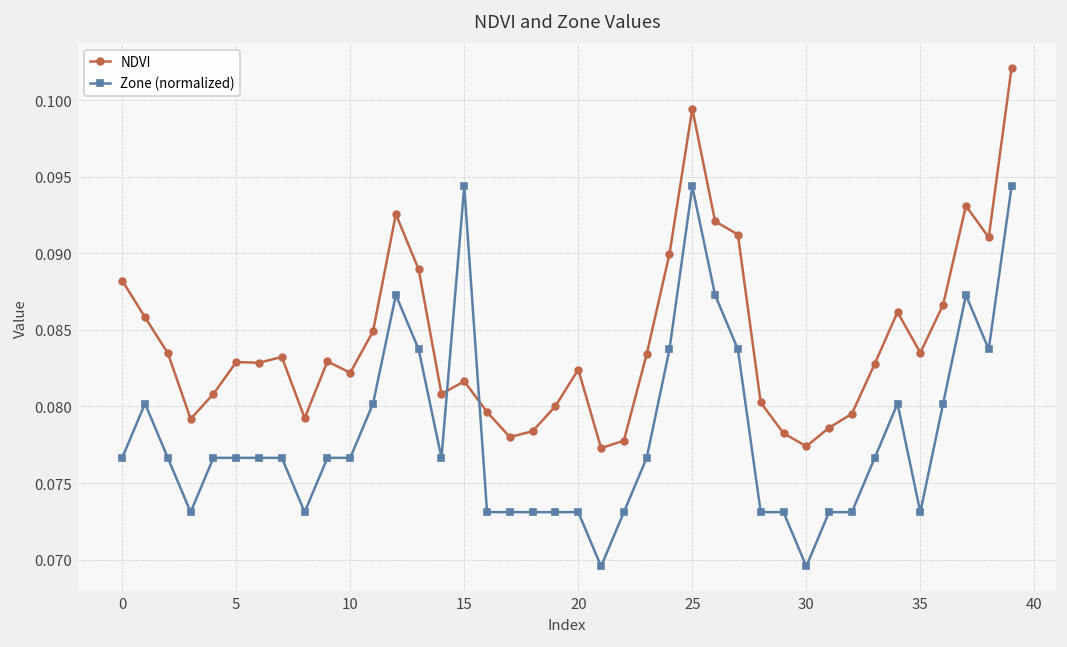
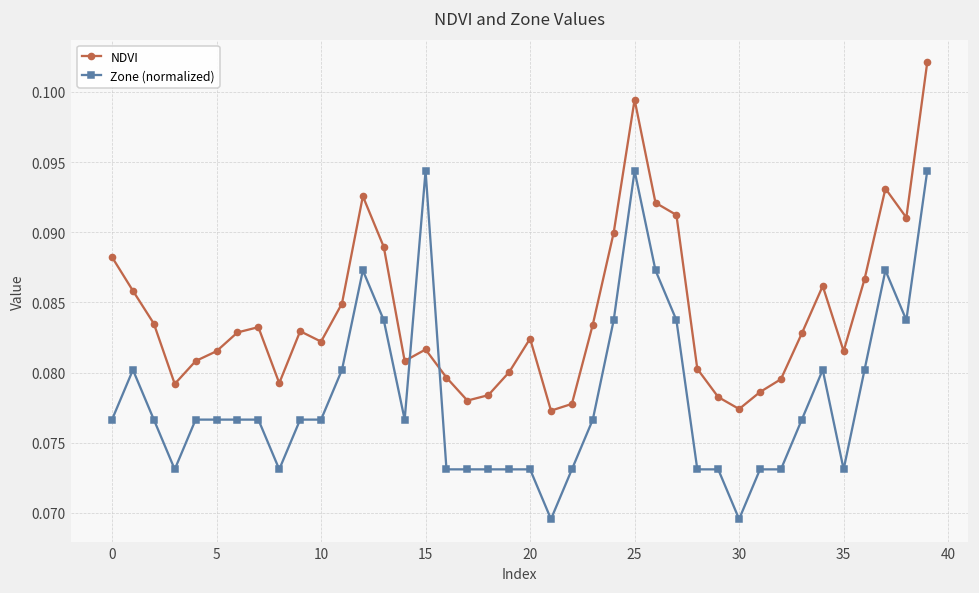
  {
    "NDVI": {
      "0": 0.0882,
-     "5": 0.0829,
+     "5": 0.0815,
      "10": 0.0822,
      "15": 0.0816,
      "20": 0.0824,
      "25": 0.0994,
      "30": 0.0774,
-     "35": 0.0835
+     "35": 0.0815
    },
    "Zone (normalized)": {
      "0": 0.0766,
      "5": 0.0766,
      "10": 0.0766,
      "15": 0.0944,
      "20": 0.0731,
      "25": 0.0944,
      "30": 0.0696,
      "35": 0.0731
    }
  }
